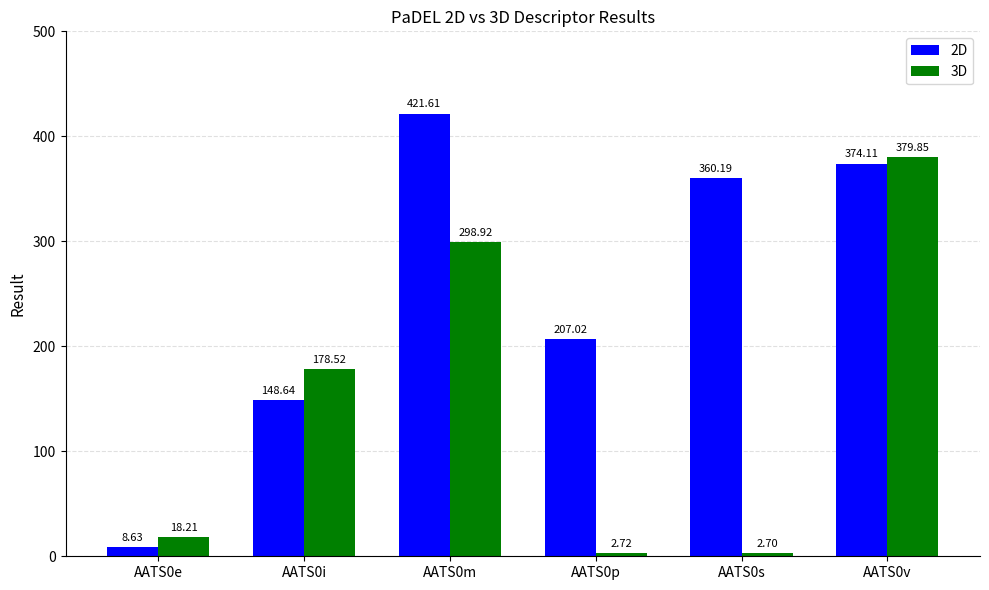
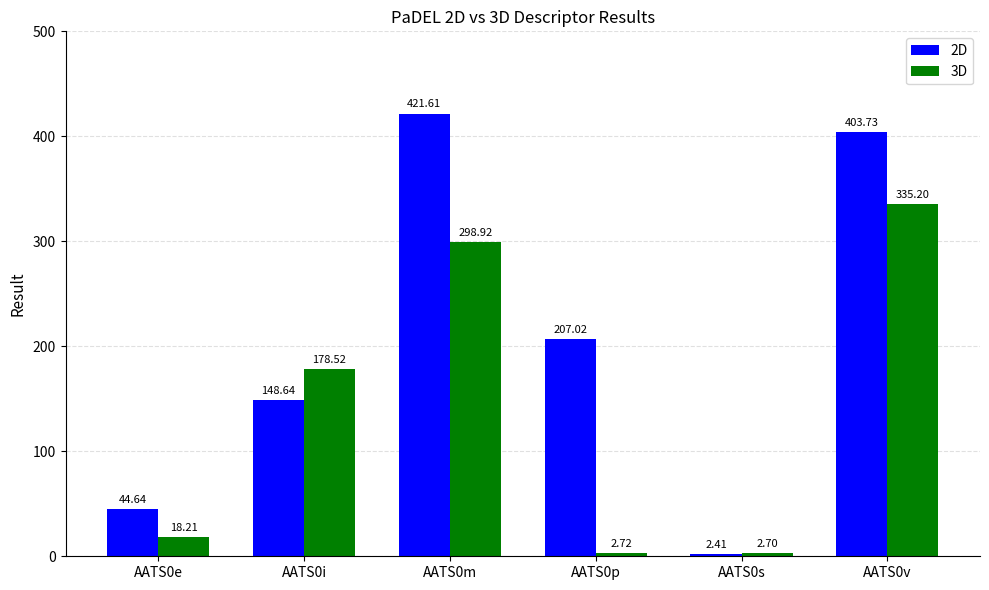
  {
    "2D": {
-     "AATS0e": 8.63,
+     "AATS0e": 44.64,
      "AATS0i": 148.64,
      "AATS0m": 421.61,
      "AATS0p": 207.02,
-     "AATS0s": 360.19,
-     "AATS0v": 374.11
+     "AATS0s": 2.41,
+     "AATS0v": 403.73
    },
    "3D": {
      "AATS0e": 18.21,
      "AATS0i": 178.52,
      "AATS0m": 298.92,
      "AATS0p": 2.72,
      "AATS0s": 2.70,
-     "AATS0v": 379.85
+     "AATS0v": 335.20
    }
  }
